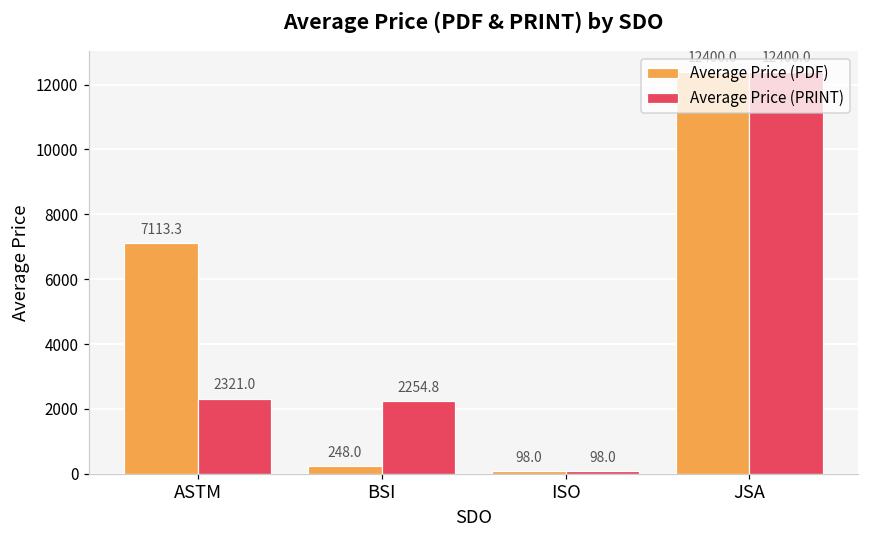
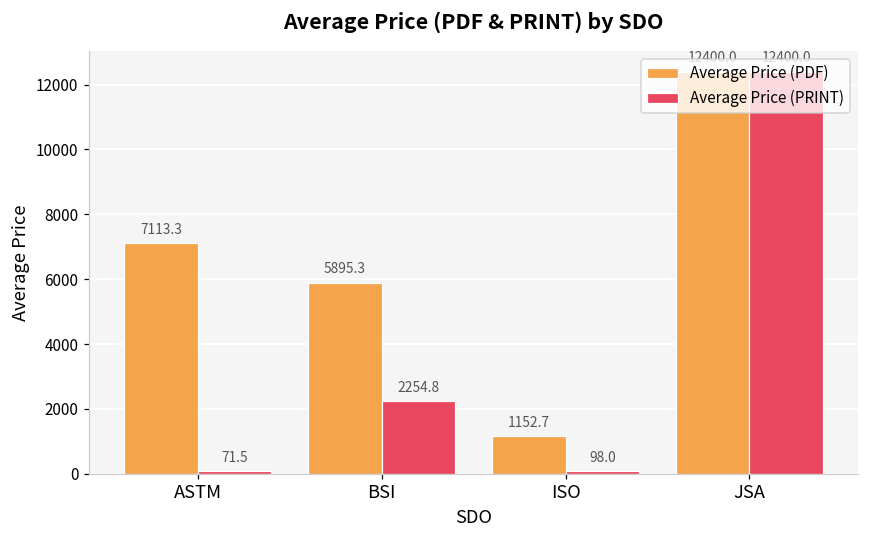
  {
    "Average Price (PDF)": {
      "ASTM": 7113.3,
-     "BSI": 248.0,
-     "ISO": 98.0
+     "BSI": 5895.3,
+     "ISO": 1152.7
    },
    "Average Price (PRINT)": {
-     "ASTM": 2321.0,
+     "ASTM": 71.5,
      "BSI": 2254.8,
      "ISO": 98.0
    }
  }
